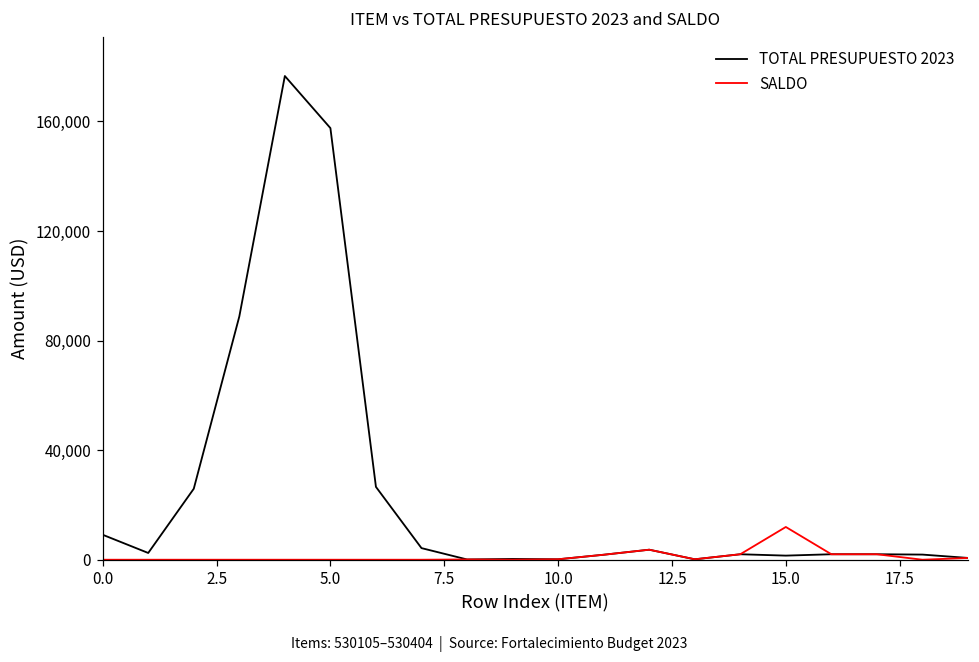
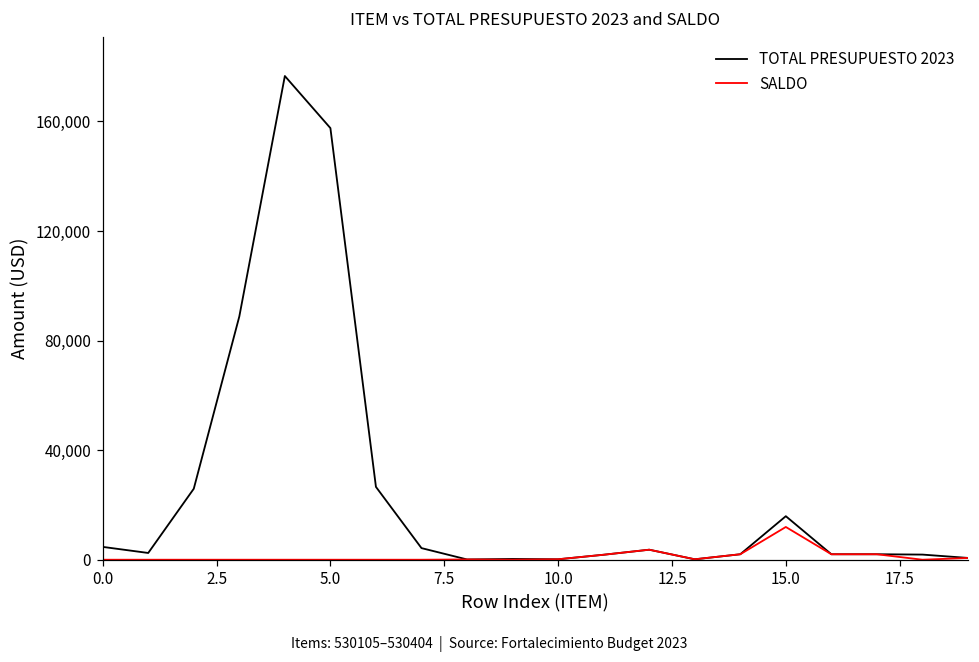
  {
    "TOTAL PRESUPUESTO 2023": {
-     "0.0": "9,000",
+     "0.0": "5,000",
      "5.0": "158,000",
-     "15.0": "2,000"
+     "15.0": "16,000"
    },
    "SALDO": {
      "0.0": "0",
      "5.0": "0",
      "15.0": "12,000"
    }
  }
